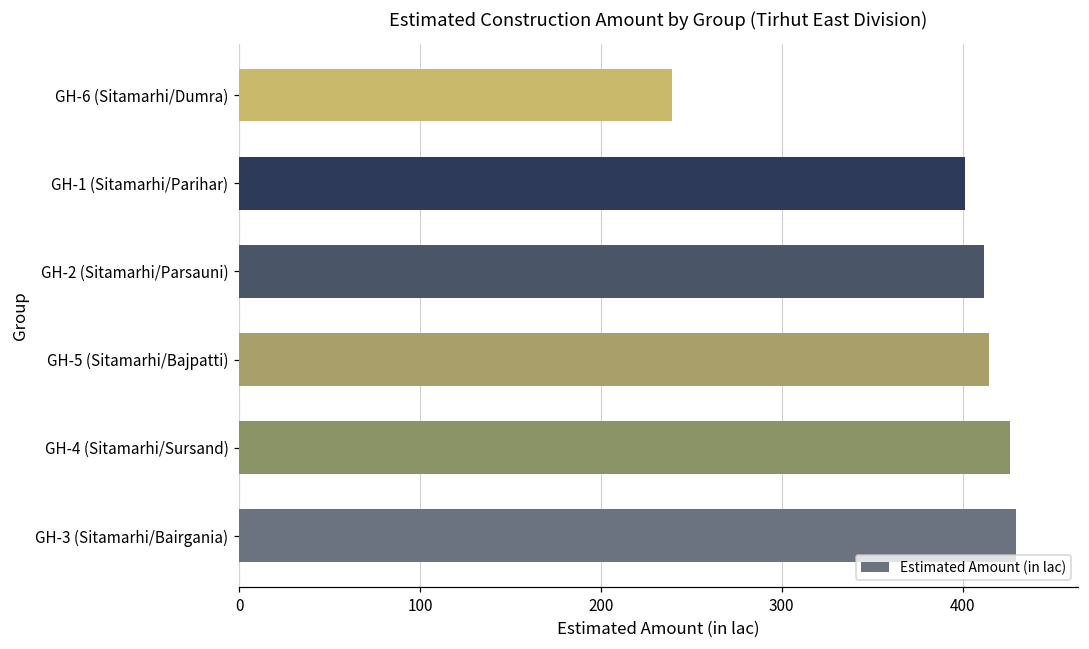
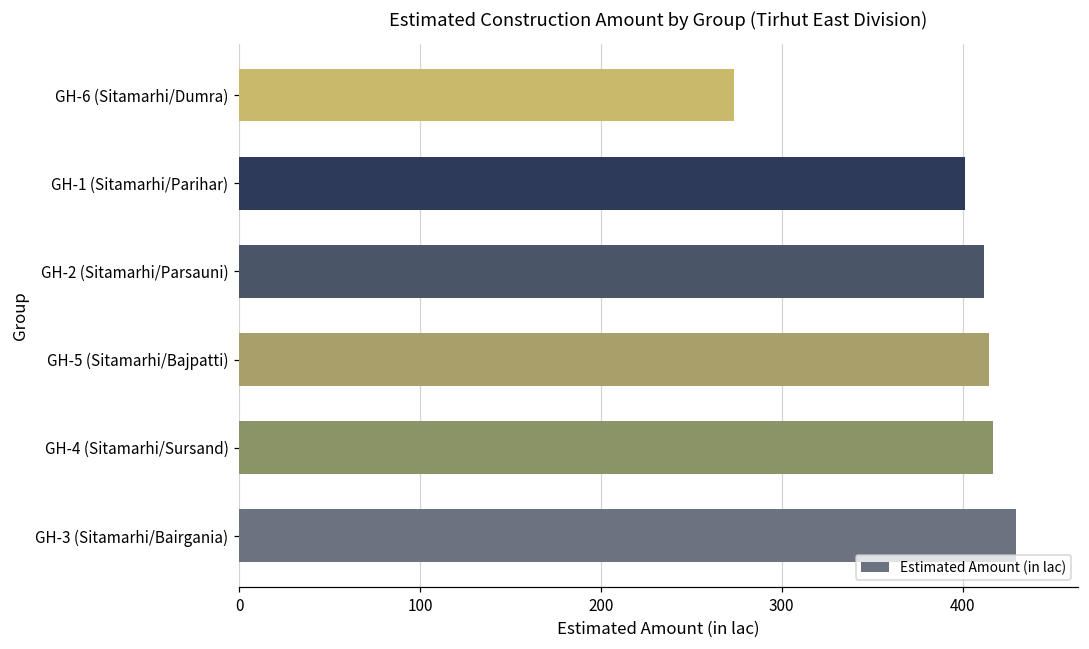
  {
-   "GH-6 (Sitamarhi/Dumra)": 240,
+   "GH-6 (Sitamarhi/Dumra)": 274,
    "GH-1 (Sitamarhi/Parihar)": 402,
    "GH-2 (Sitamarhi/Parsauni)": 412,
    "GH-5 (Sitamarhi/Bajpatti)": 415,
-   "GH-4 (Sitamarhi/Sursand)": 426,
+   "GH-4 (Sitamarhi/Sursand)": 417,
    "GH-3 (Sitamarhi/Bairgania)": 429
  }
